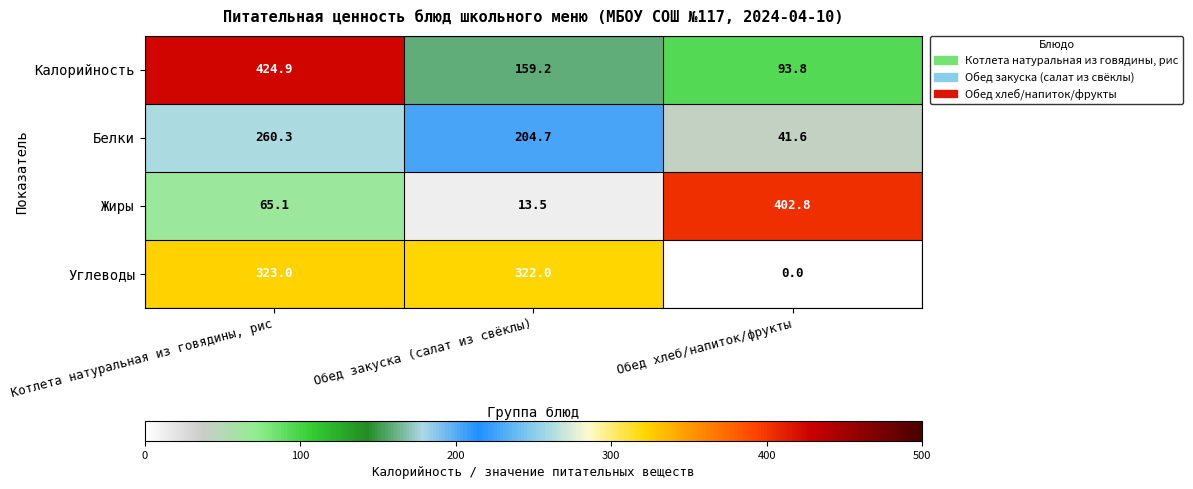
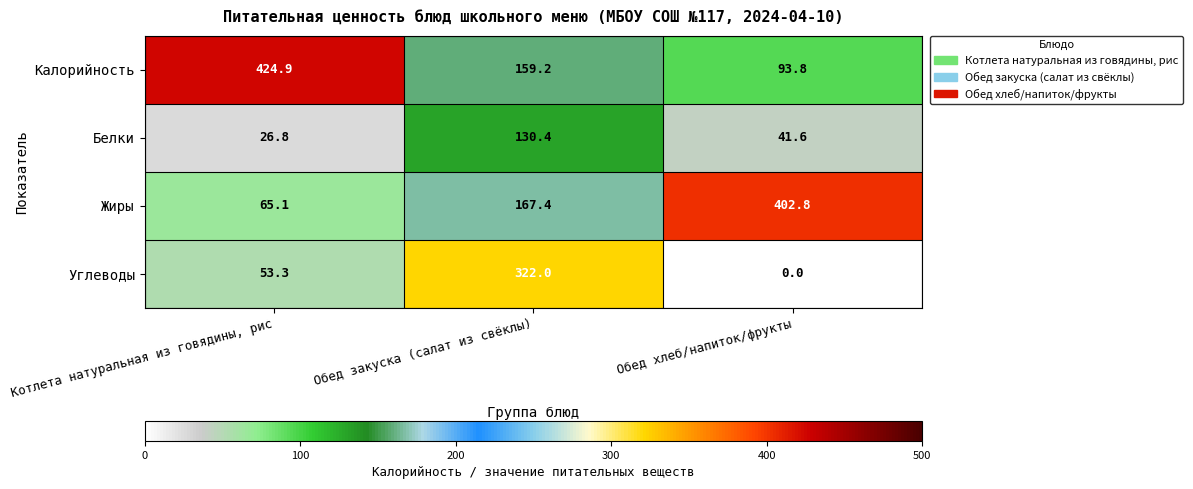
  {
    "Калорийность": {
      "Котлета натуральная из говядины, рис": 424.9,
      "Обед закуска (салат из свёклы)": 159.2,
      "Обед хлеб/напиток/фрукты": 93.8
    },
    "Белки": {
-     "Котлета натуральная из говядины, рис": 260.3,
-     "Обед закуска (салат из свёклы)": 204.7,
+     "Котлета натуральная из говядины, рис": 26.8,
+     "Обед закуска (салат из свёклы)": 130.4,
      "Обед хлеб/напиток/фрукты": 41.6
    },
    "Жиры": {
      "Котлета натуральная из говядины, рис": 65.1,
-     "Обед закуска (салат из свёклы)": 13.5,
+     "Обед закуска (салат из свёклы)": 167.4,
      "Обед хлеб/напиток/фрукты": 402.8
    },
    "Углеводы": {
-     "Котлета натуральная из говядины, рис": 323.0,
+     "Котлета натуральная из говядины, рис": 53.3,
      "Обед закуска (салат из свёклы)": 322.0,
      "Обед хлеб/напиток/фрукты": 0.0
    }
  }
